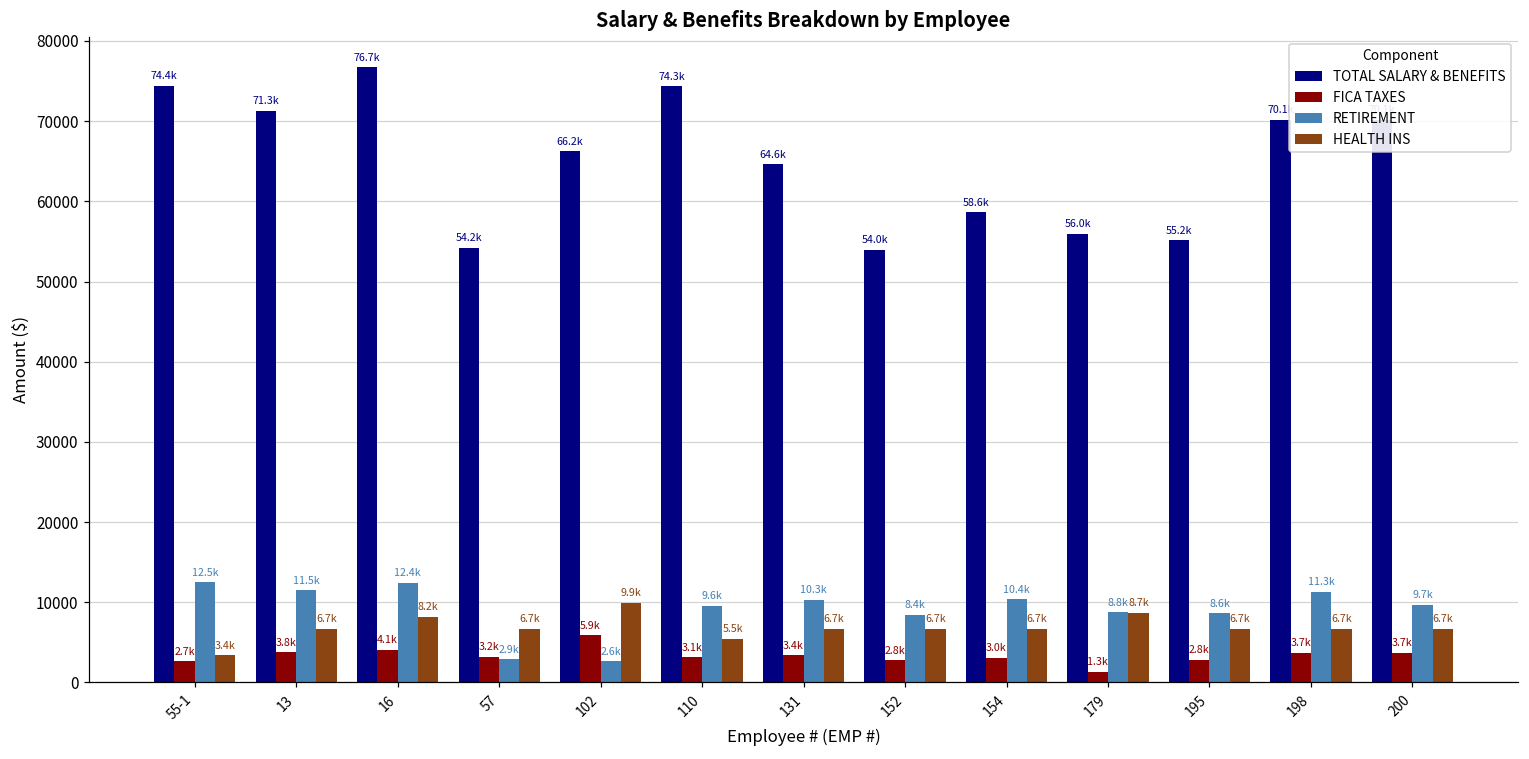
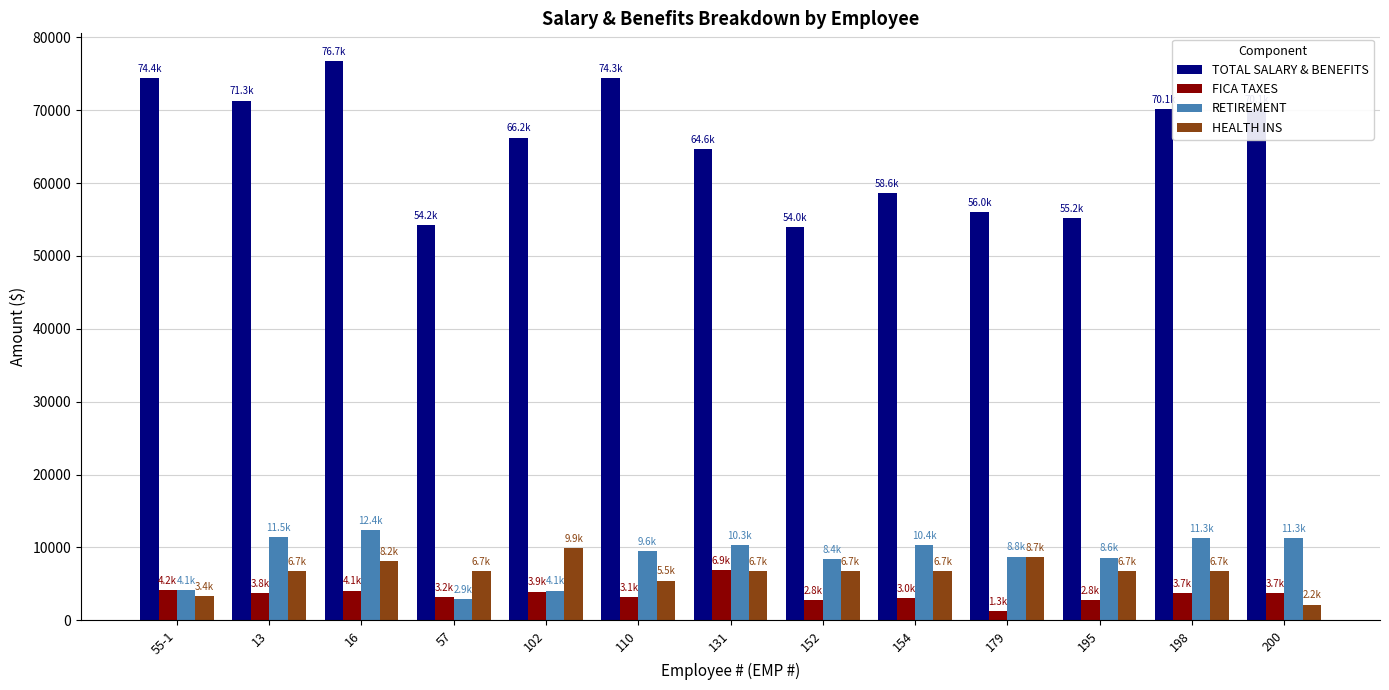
  {
    "TOTAL SALARY & BENEFITS": {
      "55-1": "74.4k",
      "13": "71.3k",
      "16": "76.7k",
      "57": "54.2k",
      "102": "66.2k",
      "110": "74.3k",
      "131": "64.6k",
      "152": "54.0k",
      "154": "58.6k",
      "179": "56.0k",
      "195": "55.2k"
    },
    "FICA TAXES": {
-     "55-1": "2.7k",
+     "55-1": "4.2k",
      "13": "3.8k",
      "16": "4.1k",
      "57": "3.2k",
-     "102": "5.9k",
+     "102": "3.9k",
      "110": "3.1k",
-     "131": "3.4k",
+     "131": "6.9k",
      "152": "2.8k",
      "154": "3.0k",
      "179": "1.3k",
      "195": "2.8k",
      "198": "3.7k",
      "200": "3.7k"
    },
    "RETIREMENT": {
-     "55-1": "12.5k",
+     "55-1": "4.1k",
      "13": "11.5k",
      "16": "12.4k",
      "57": "2.9k",
-     "102": "2.6k",
+     "102": "4.1k",
      "110": "9.6k",
      "131": "10.3k",
      "152": "8.4k",
      "154": "10.4k",
      "179": "8.8k",
      "195": "8.6k",
      "198": "11.3k",
-     "200": "9.7k"
+     "200": "11.3k"
    },
    "HEALTH INS": {
      "55-1": "3.4k",
      "13": "6.7k",
      "16": "8.2k",
      "57": "6.7k",
      "102": "9.9k",
      "110": "5.5k",
      "131": "6.7k",
      "152": "6.7k",
      "154": "6.7k",
      "179": "8.7k",
      "195": "6.7k",
      "198": "6.7k",
-     "200": "6.7k"
+     "200": "2.2k"
    }
  }
